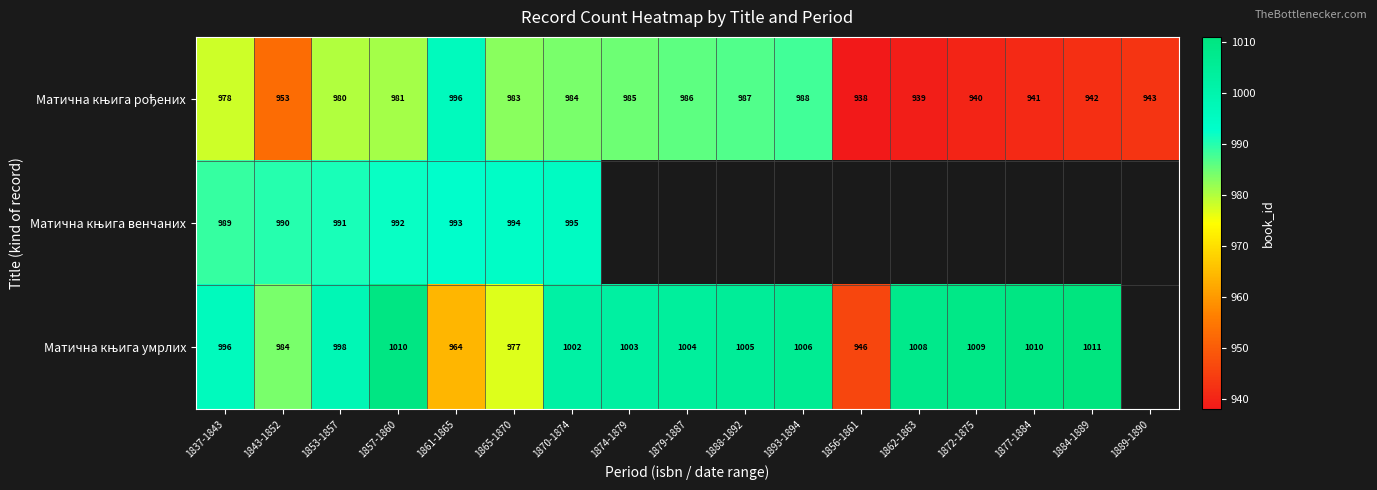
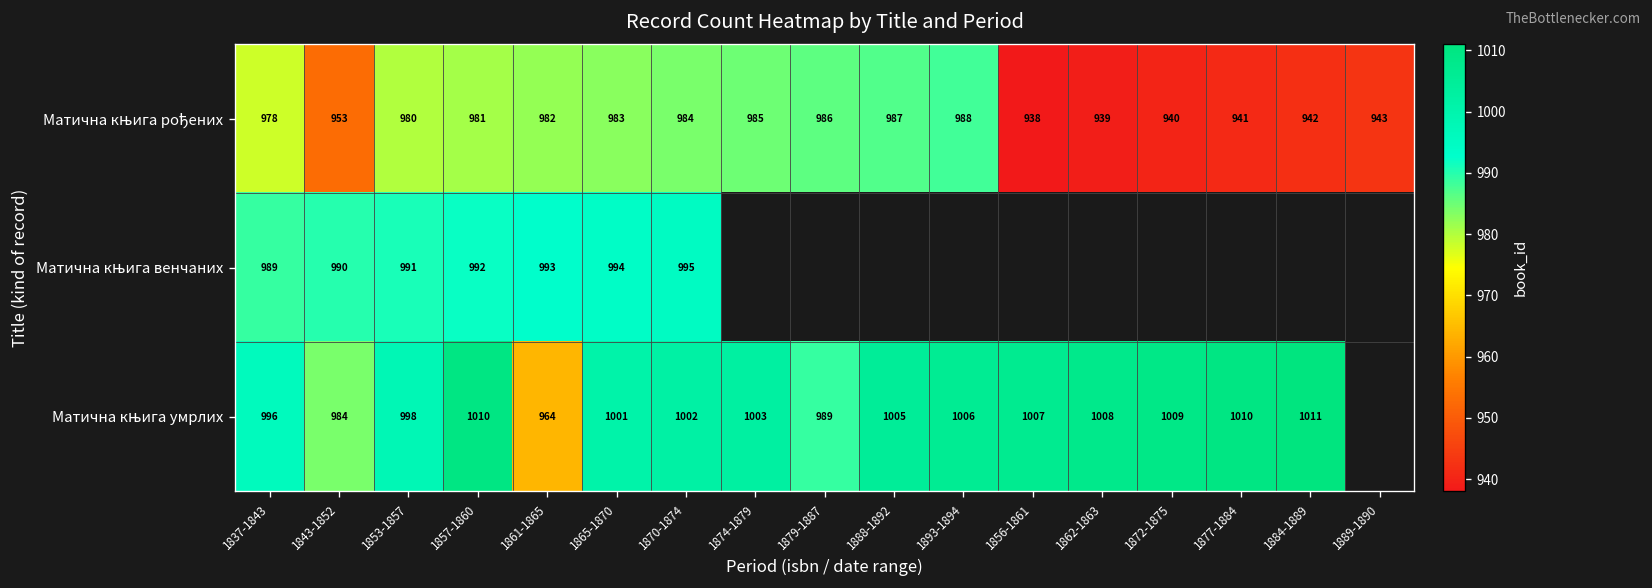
  {
    "Матична књига рођених": {
      "1837-1843": 978,
      "1843-1852": 953,
      "1853-1857": 980,
      "1857-1860": 981,
-     "1861-1865": 996,
+     "1861-1865": 982,
      "1865-1870": 983,
      "1870-1874": 984,
      "1874-1879": 985,
      "1879-1887": 986,
      "1888-1892": 987,
      "1893-1894": 988,
      "1856-1861": 938,
      "1862-1863": 939,
      "1872-1875": 940,
      "1877-1884": 941,
      "1884-1889": 942,
      "1889-1890": 943
    },
    "Матична књига венчаних": {
      "1837-1843": 989,
      "1843-1852": 990,
      "1853-1857": 991,
      "1857-1860": 992,
      "1861-1865": 993,
      "1865-1870": 994,
      "1870-1874": 995
    },
    "Матична књига умрлих": {
      "1837-1843": 996,
      "1843-1852": 984,
      "1853-1857": 998,
      "1857-1860": 1010,
      "1861-1865": 964,
-     "1865-1870": 977,
+     "1865-1870": 1001,
      "1870-1874": 1002,
      "1874-1879": 1003,
-     "1879-1887": 1004,
+     "1879-1887": 989,
      "1888-1892": 1005,
      "1893-1894": 1006,
-     "1856-1861": 946,
+     "1856-1861": 1007,
      "1862-1863": 1008,
      "1872-1875": 1009,
      "1877-1884": 1010,
      "1884-1889": 1011
    }
  }
